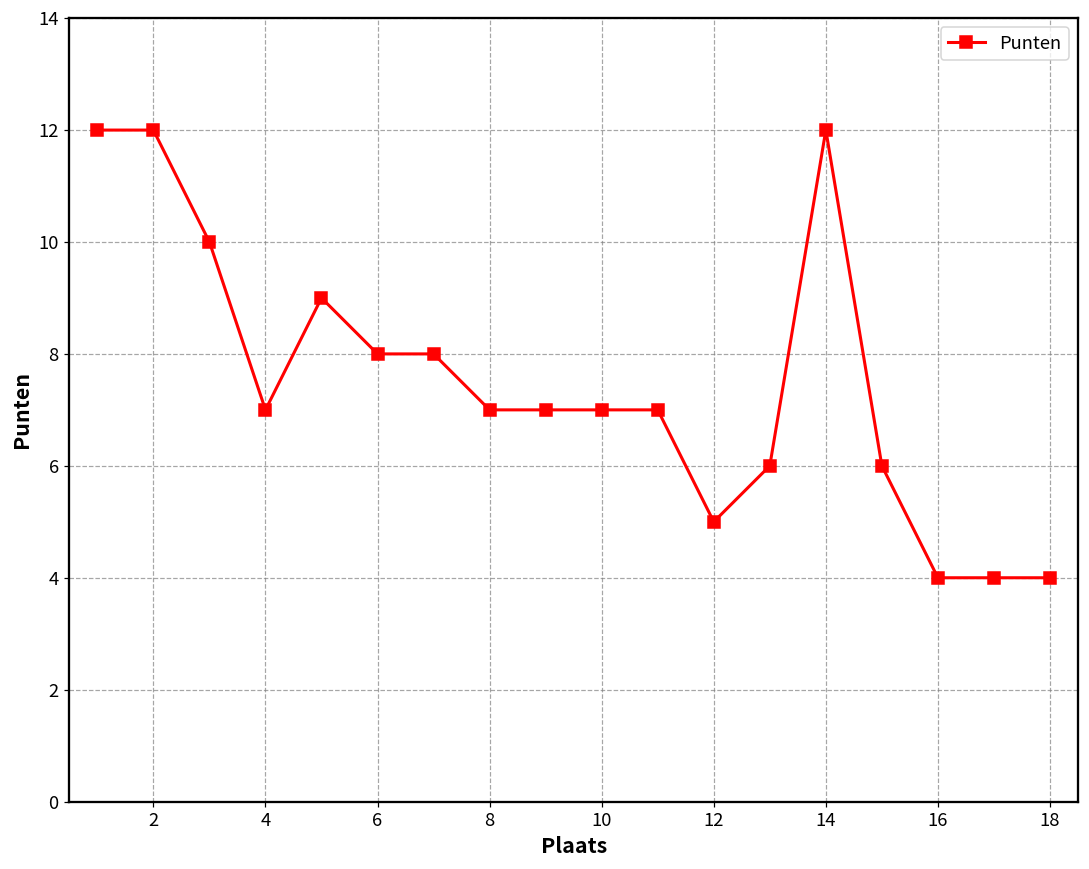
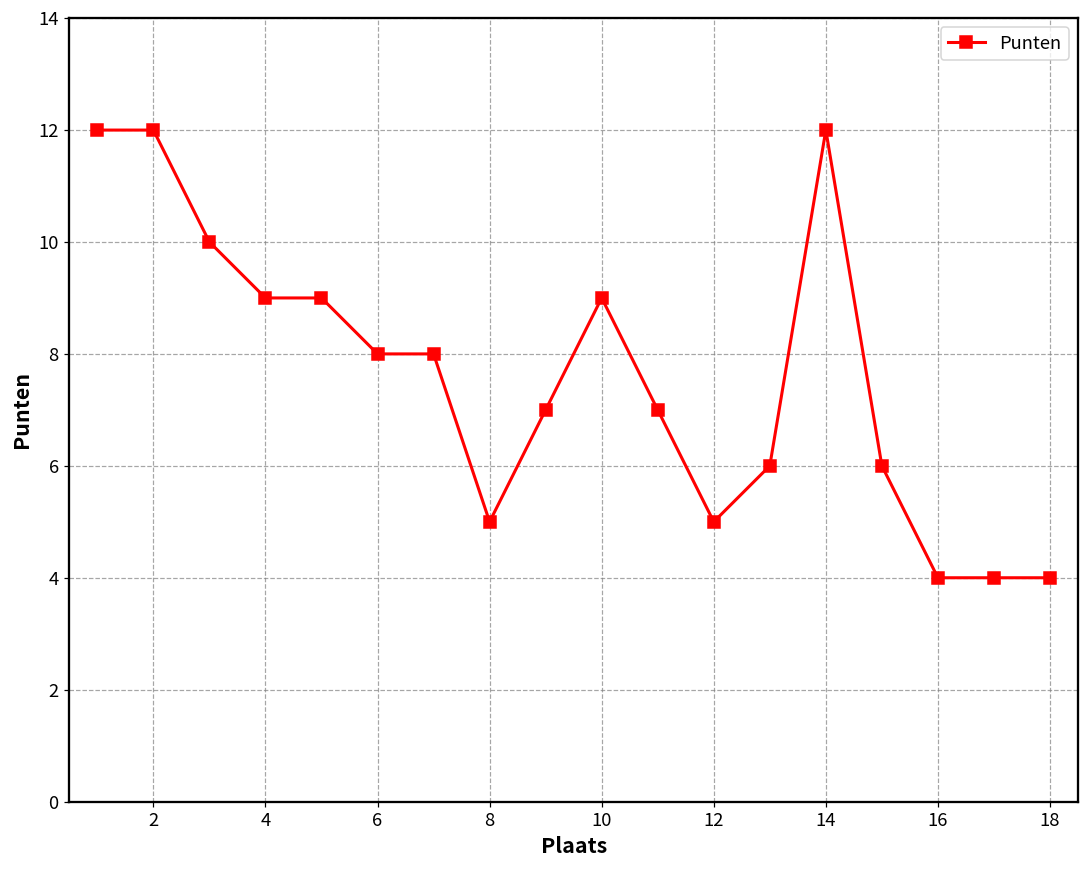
  {
    "2": 12,
-   "4": 7,
+   "4": 9,
    "6": 8,
-   "8": 7,
-   "10": 7,
+   "8": 5,
+   "10": 9,
    "12": 5,
    "14": 12,
    "16": 4,
    "18": 4
  }
